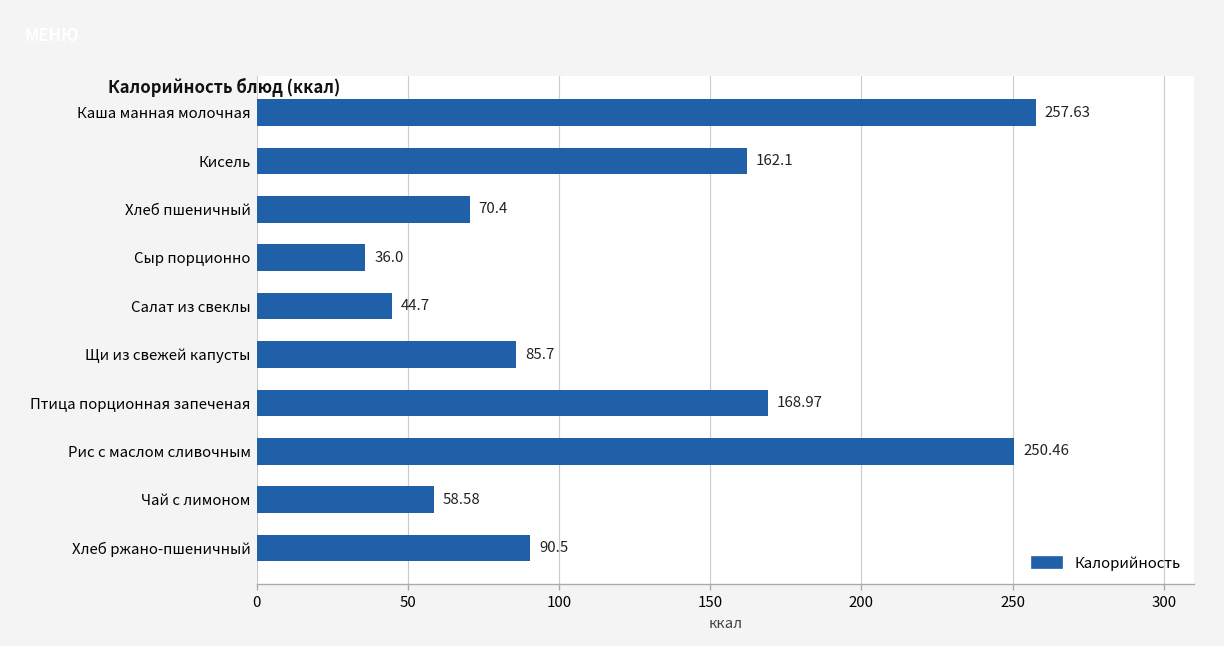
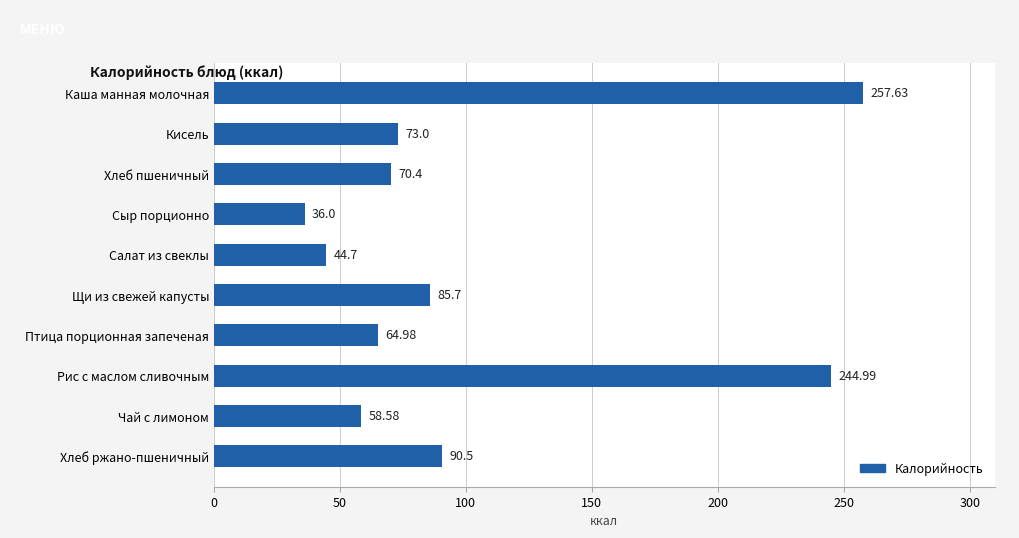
  {
    "Каша манная молочная": 257.63,
-   "Кисель": 162.1,
+   "Кисель": 73.0,
    "Хлеб пшеничный": 70.4,
    "Сыр порционно": 36.0,
    "Салат из свеклы": 44.7,
    "Щи из свежей капусты": 85.7,
-   "Птица порционная запеченая": 168.97,
-   "Рис с маслом сливочным": 250.46,
+   "Птица порционная запеченая": 64.98,
+   "Рис с маслом сливочным": 244.99,
    "Чай с лимоном": 58.58,
    "Хлеб ржано-пшеничный": 90.5
  }
